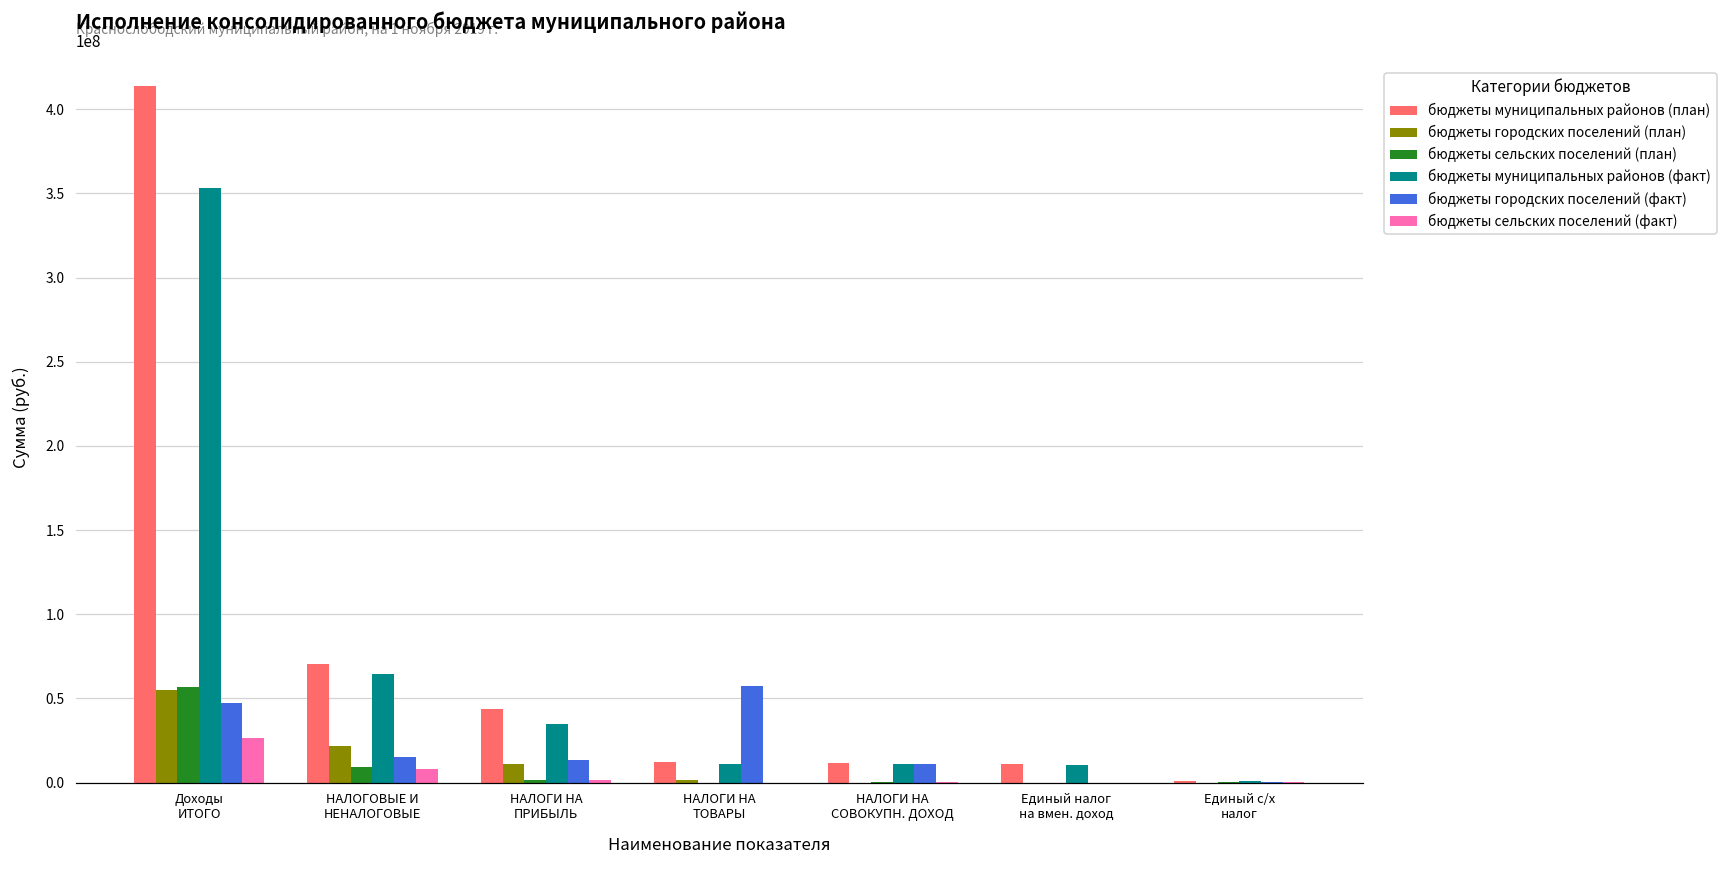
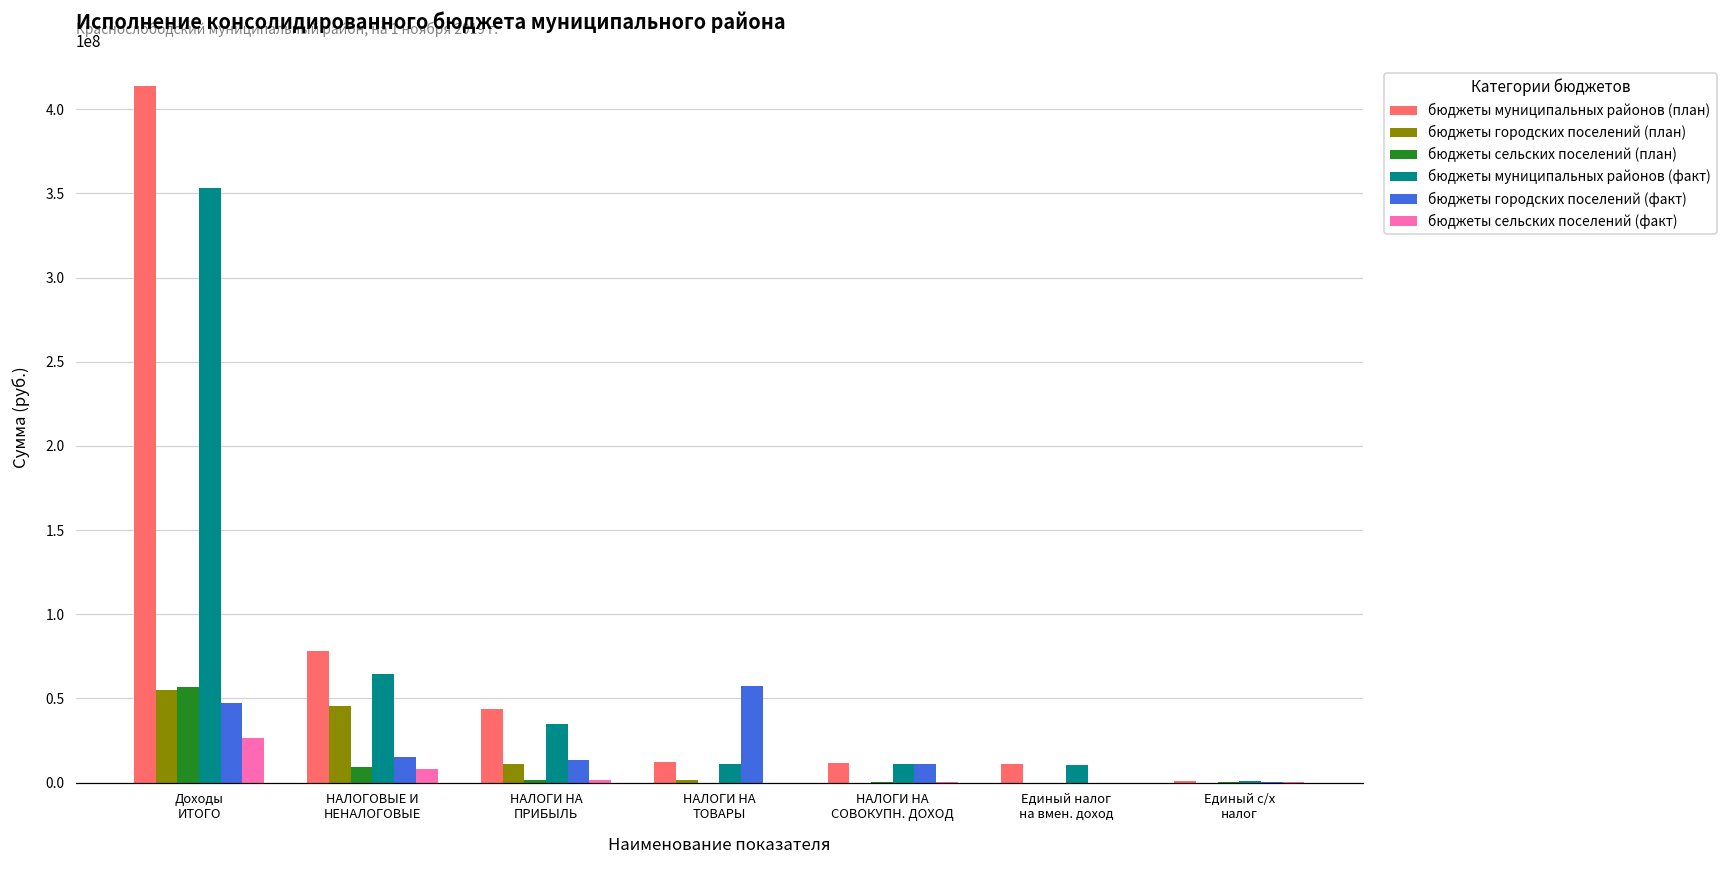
  {
    "бюджеты муниципальных районов (план)": {
      "Доходы ИТОГО": 414000000,
-     "НАЛОГОВЫЕ И НЕНАЛОГОВЫЕ": 70000000,
+     "НАЛОГОВЫЕ И НЕНАЛОГОВЫЕ": 78000000,
      "НАЛОГИ НА ПРИБЫЛЬ": 44000000,
      "НАЛОГИ НА ТОВАРЫ": 12000000,
      "НАЛОГИ НА СОВОКУПН. ДОХОД": 12000000,
      "Единый налог на вмен. доход": 11000000
    },
    "бюджеты городских поселений (план)": {
      "Доходы ИТОГО": 55000000,
-     "НАЛОГОВЫЕ И НЕНАЛОГОВЫЕ": 21000000,
+     "НАЛОГОВЫЕ И НЕНАЛОГОВЫЕ": 45000000,
      "НАЛОГИ НА ПРИБЫЛЬ": 11000000,
      "Единый налог на вмен. доход": 0
    },
    "бюджеты сельских поселений (план)": {
      "Доходы ИТОГО": 57000000,
      "НАЛОГОВЫЕ И НЕНАЛОГОВЫЕ": 9000000,
      "НАЛОГИ НА ТОВАРЫ": 0,
      "Единый налог на вмен. доход": 0
    },
    "бюджеты муниципальных районов (факт)": {
      "Доходы ИТОГО": 353000000,
      "НАЛОГОВЫЕ И НЕНАЛОГОВЫЕ": 65000000,
      "НАЛОГИ НА ПРИБЫЛЬ": 34000000,
      "НАЛОГИ НА ТОВАРЫ": 11000000,
      "НАЛОГИ НА СОВОКУПН. ДОХОД": 11000000,
      "Единый налог на вмен. доход": 10000000
    },
    "бюджеты городских поселений (факт)": {
      "Доходы ИТОГО": 47000000,
      "НАЛОГОВЫЕ И НЕНАЛОГОВЫЕ": 15000000,
      "НАЛОГИ НА ПРИБЫЛЬ": 13000000,
      "НАЛОГИ НА ТОВАРЫ": 57000000,
      "НАЛОГИ НА СОВОКУПН. ДОХОД": 11000000,
      "Единый налог на вмен. доход": 0
    },
    "бюджеты сельских поселений (факт)": {
      "Доходы ИТОГО": 26000000,
      "НАЛОГОВЫЕ И НЕНАЛОГОВЫЕ": 8000000,
      "НАЛОГИ НА ТОВАРЫ": 0,
      "Единый налог на вмен. доход": 0
    }
  }
